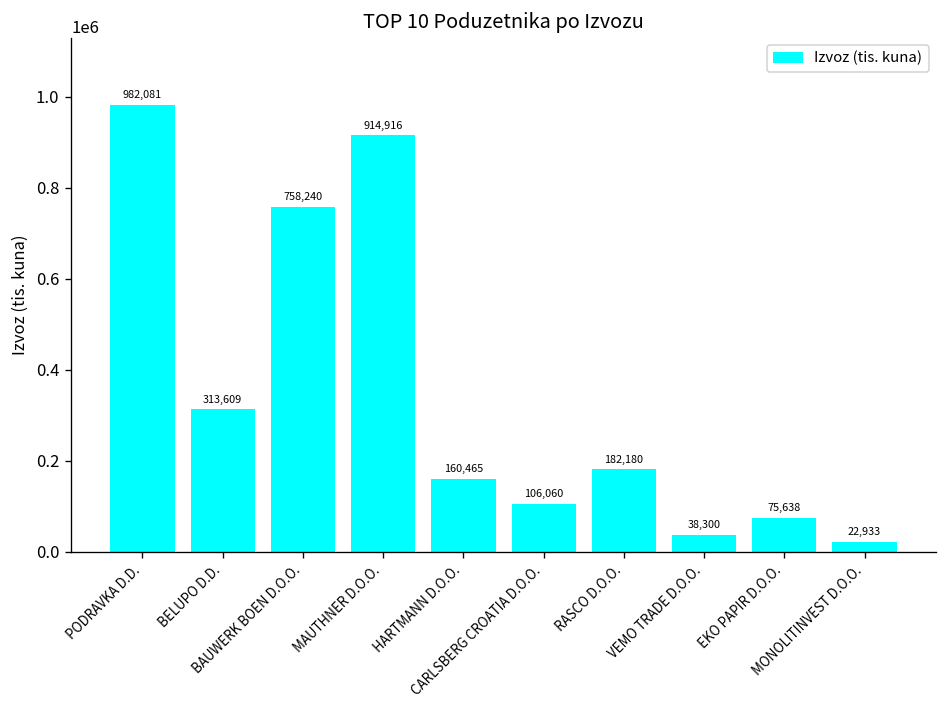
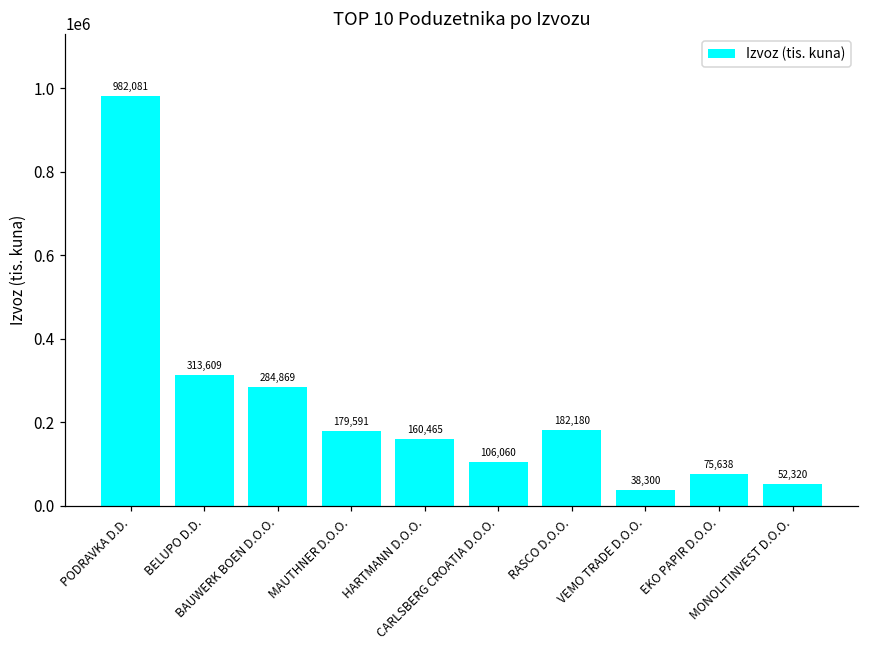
  {
    "PODRAVKA D.D.": "982,081",
    "BELUPO D.D.": "313,609",
-   "BAUWERK BOEN D.O.O.": "758,240",
-   "MAUTHNER D.O.O.": "914,916",
+   "BAUWERK BOEN D.O.O.": "284,869",
+   "MAUTHNER D.O.O.": "179,591",
    "HARTMANN D.O.O.": "160,465",
    "CARLSBERG CROATIA D.O.O.": "106,060",
    "RASCO D.O.O.": "182,180",
    "VEMO TRADE D.O.O.": "38,300",
    "EKO PAPIR D.O.O.": "75,638",
-   "MONOLITINVEST D.O.O.": "22,933"
+   "MONOLITINVEST D.O.O.": "52,320"
  }
